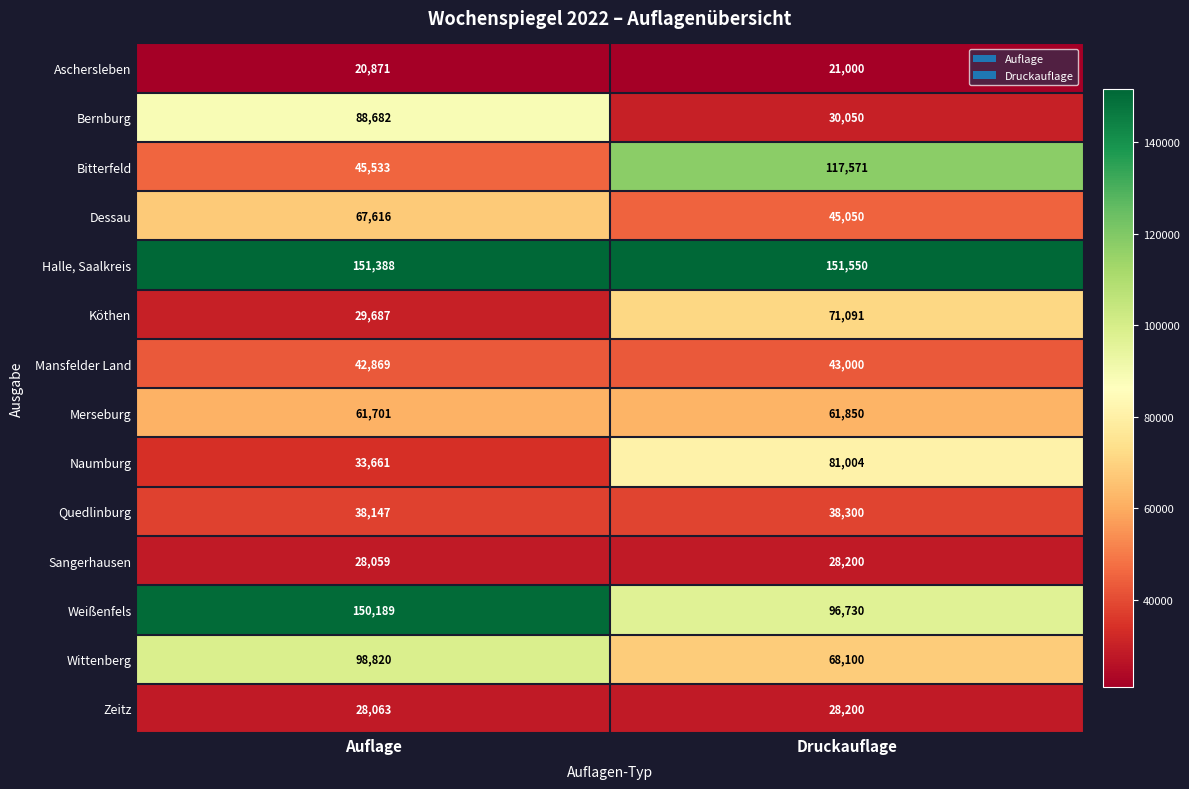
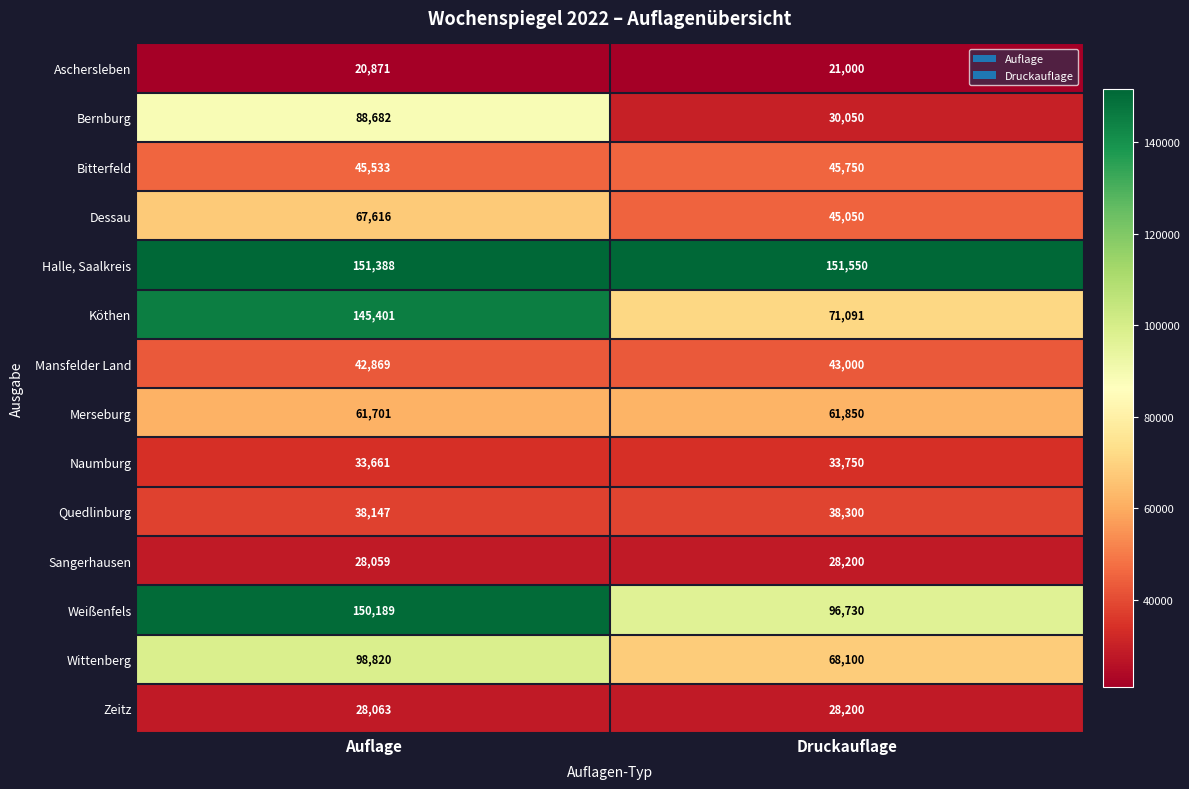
  {
    "Aschersleben": {
      "Auflage": "20,871",
      "Druckauflage": "21,000"
    },
    "Bernburg": {
      "Auflage": "88,682",
      "Druckauflage": "30,050"
    },
    "Bitterfeld": {
      "Auflage": "45,533",
-     "Druckauflage": "117,571"
+     "Druckauflage": "45,750"
    },
    "Dessau": {
      "Auflage": "67,616",
      "Druckauflage": "45,050"
    },
    "Halle, Saalkreis": {
      "Auflage": "151,388",
      "Druckauflage": "151,550"
    },
    "Köthen": {
-     "Auflage": "29,687",
+     "Auflage": "145,401",
      "Druckauflage": "71,091"
    },
    "Mansfelder Land": {
      "Auflage": "42,869",
      "Druckauflage": "43,000"
    },
    "Merseburg": {
      "Auflage": "61,701",
      "Druckauflage": "61,850"
    },
    "Naumburg": {
      "Auflage": "33,661",
-     "Druckauflage": "81,004"
+     "Druckauflage": "33,750"
    },
    "Quedlinburg": {
      "Auflage": "38,147",
      "Druckauflage": "38,300"
    },
    "Sangerhausen": {
      "Auflage": "28,059",
      "Druckauflage": "28,200"
    },
    "Weißenfels": {
      "Auflage": "150,189",
      "Druckauflage": "96,730"
    },
    "Wittenberg": {
      "Auflage": "98,820",
      "Druckauflage": "68,100"
    },
    "Zeitz": {
      "Auflage": "28,063",
      "Druckauflage": "28,200"
    }
  }
